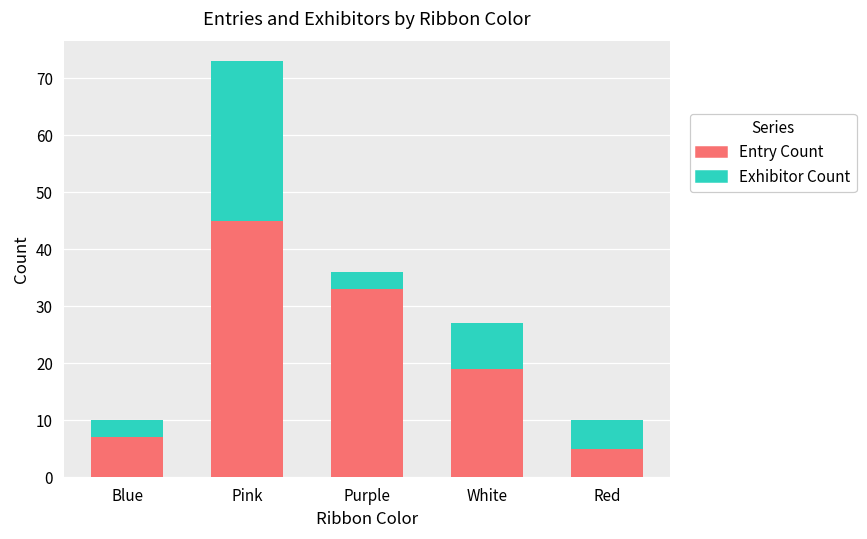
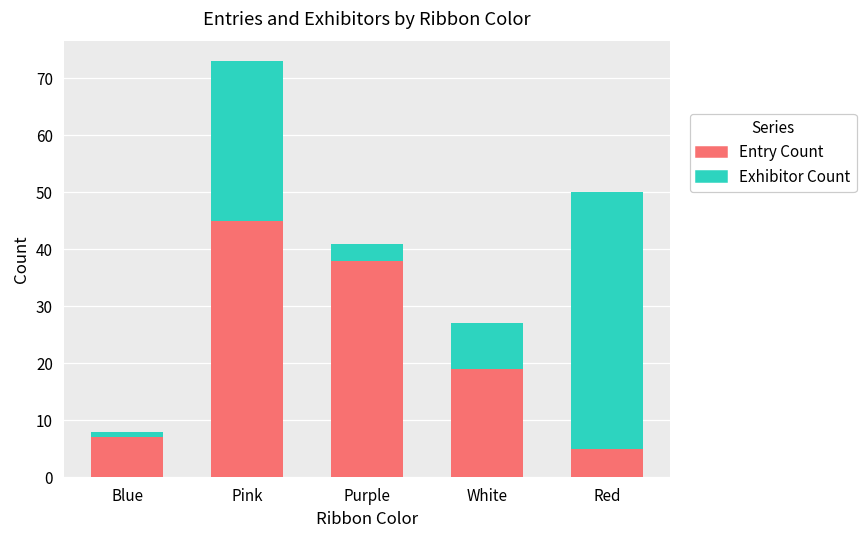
  {
    "Entry Count": {
      "Blue": 7,
      "Pink": 45,
-     "Purple": 33,
+     "Purple": 38,
      "White": 19,
      "Red": 5
    },
    "Exhibitor Count": {
-     "Blue": 3,
+     "Blue": 1,
      "Pink": 28,
      "Purple": 3,
      "White": 8,
-     "Red": 5
+     "Red": 45
    }
  }
